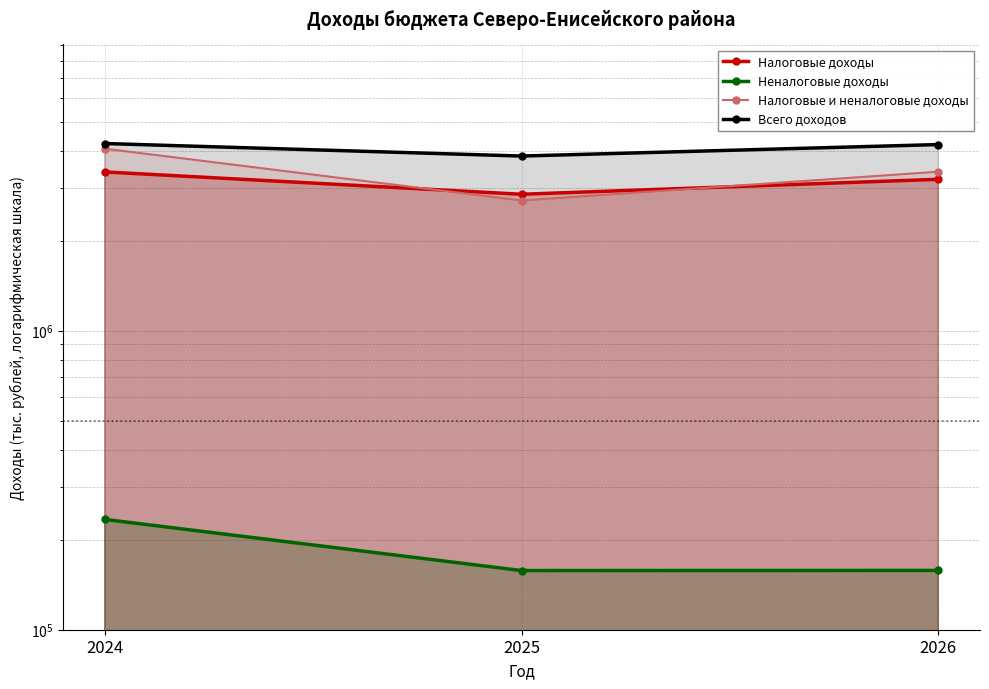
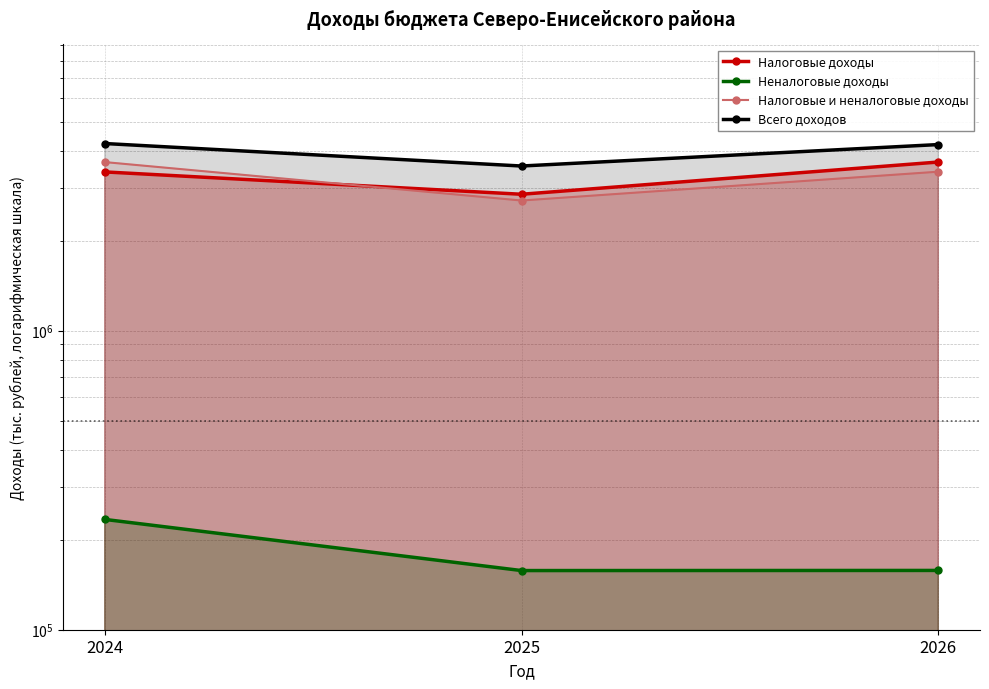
  {
    "Налоговые доходы": {
      "2024": 3400000,
      "2025": 2900000,
-     "2026": 3200000
+     "2026": 3700000
    },
    "Неналоговые доходы": {
      "2024": 230000,
      "2025": 160000,
      "2026": 160000
    },
    "Налоговые и неналоговые доходы": {
-     "2024": 4100000,
+     "2024": 3700000,
      "2025": 2700000,
      "2026": 3400000
    },
    "Всего доходов": {
      "2024": 4200000,
-     "2025": 3800000,
+     "2025": 3600000,
      "2026": 4200000
    }
  }
